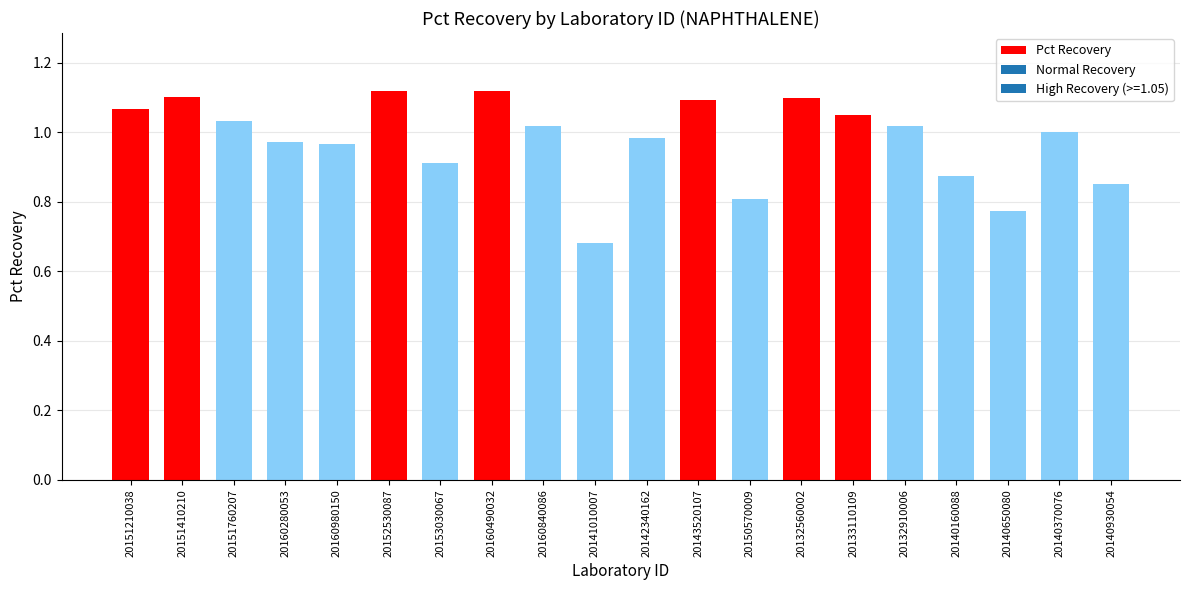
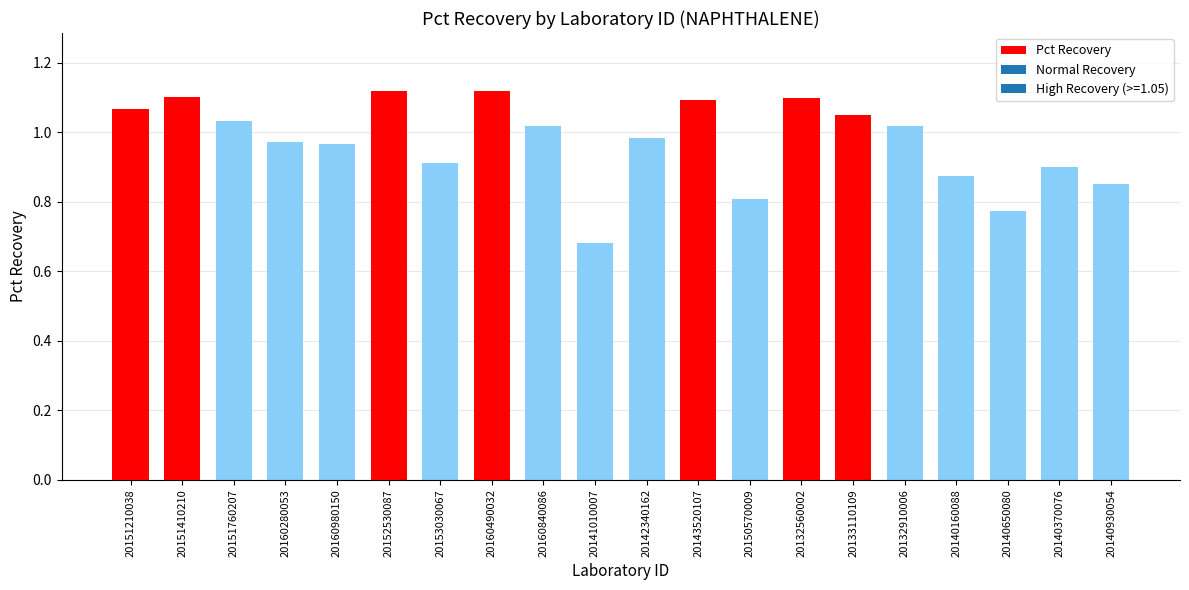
  {
    "20151210038": 1.07,
    "20151410210": 1.1,
    "20151760207": 1.03,
    "20160280053": 0.97,
    "20160980150": 0.97,
    "20152530087": 1.12,
    "20153030067": 0.91,
    "20160490032": 1.12,
    "20160840086": 1.02,
    "20141010007": 0.68,
    "20142340162": 0.98,
    "20143520107": 1.1,
    "20150570009": 0.81,
    "20132560002": 1.1,
    "20133110109": 1.05,
    "20132910006": 1.02,
    "20140160088": 0.88,
    "20140650080": 0.78,
-   "20140370076": 1.0,
+   "20140370076": 0.9,
    "20140930054": 0.85
  }
